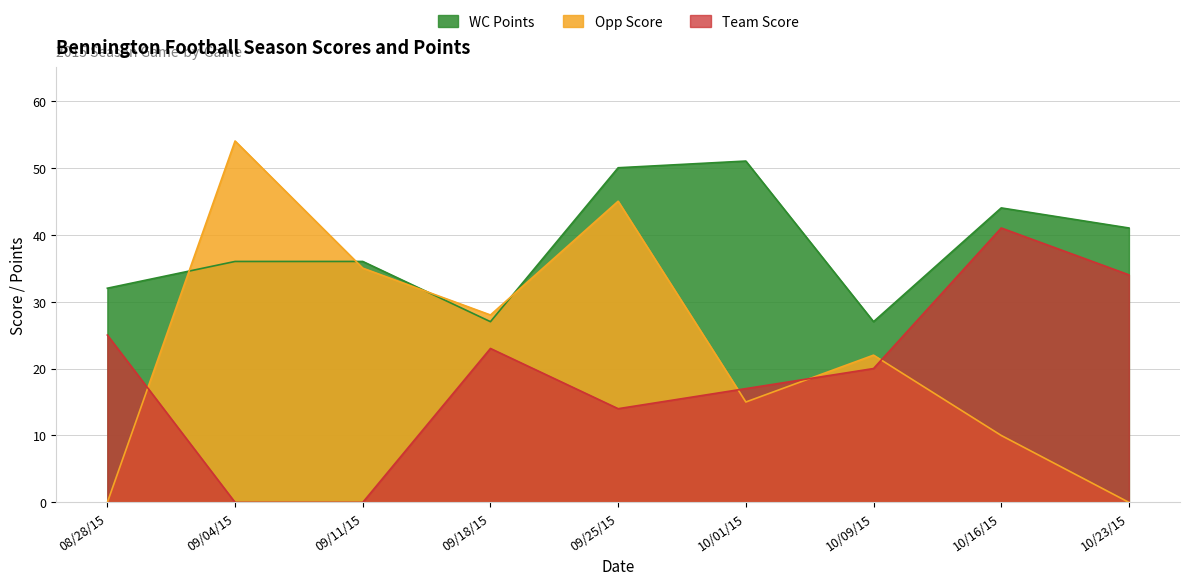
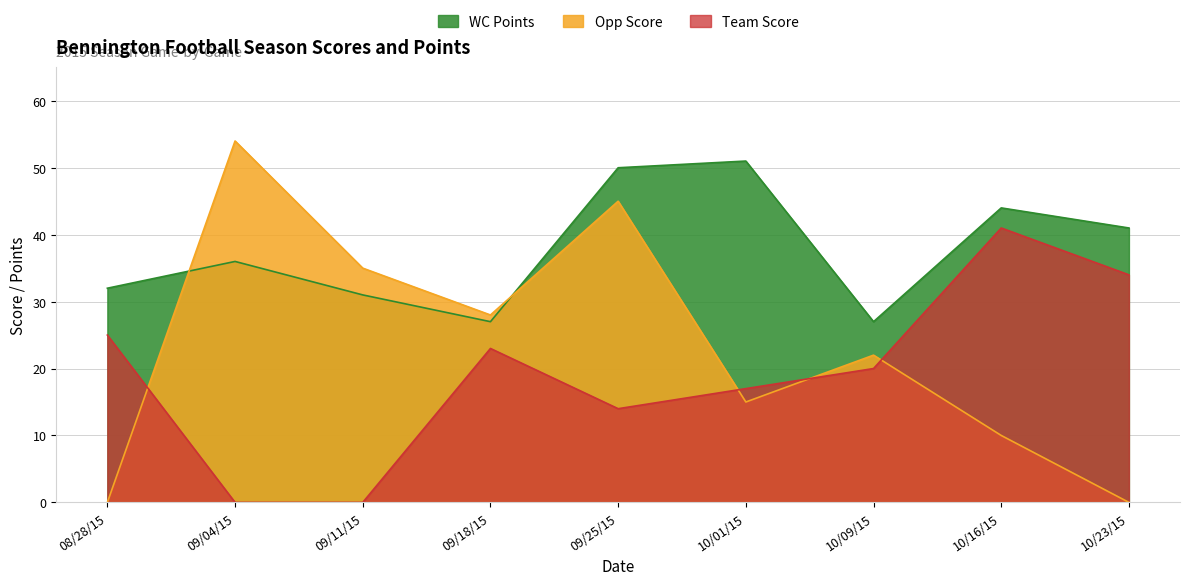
  {
    "WC Points": {
      "08/28/15": 32,
      "09/04/15": 36,
-     "09/11/15": 36,
+     "09/11/15": 31,
      "09/18/15": 27,
      "09/25/15": 50,
      "10/01/15": 51,
      "10/09/15": 27,
      "10/16/15": 44,
      "10/23/15": 41
    },
    "Opp Score": {
      "08/28/15": 0,
      "09/04/15": 54,
      "09/11/15": 35,
      "09/18/15": 28,
      "09/25/15": 45,
      "10/01/15": 15,
      "10/09/15": 22,
      "10/16/15": 10,
      "10/23/15": 0
    },
    "Team Score": {
      "08/28/15": 25,
      "09/04/15": 0,
      "09/11/15": 0,
      "09/18/15": 23,
      "09/25/15": 14,
      "10/01/15": 17,
      "10/09/15": 20,
      "10/16/15": 41,
      "10/23/15": 34
    }
  }
